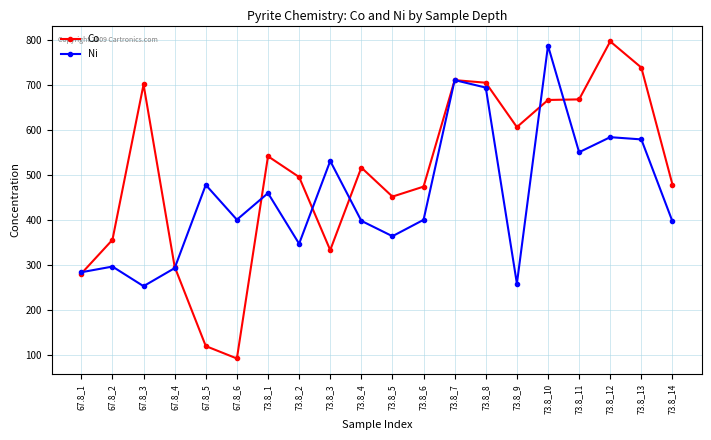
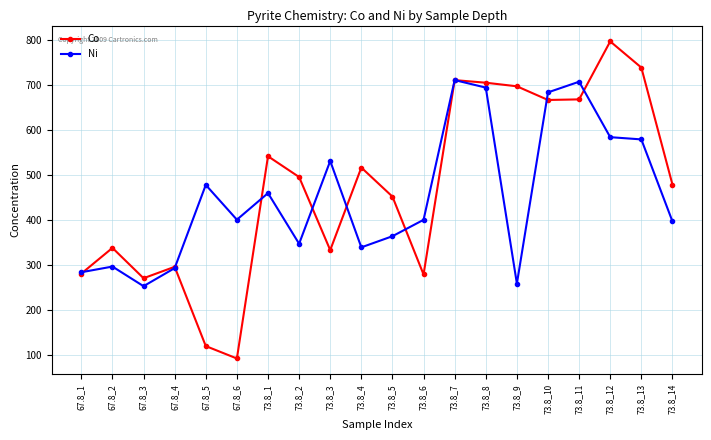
  {
    "Co": {
-     "67.8_2": 360,
-     "67.8_3": 700,
+     "67.8_2": 340,
+     "67.8_3": 270,
      "67.8_5": 120,
      "67.8_6": 90,
      "73.8_1": 540,
      "73.8_2": 500,
      "73.8_3": 330,
      "73.8_4": 520,
      "73.8_5": 450,
-     "73.8_6": 470,
+     "73.8_6": 280,
      "73.8_8": 710,
-     "73.8_9": 610,
+     "73.8_9": 700,
      "73.8_10": 670,
      "73.8_11": 670,
      "73.8_12": 800,
      "73.8_13": 740,
      "73.8_14": 480
    },
    "Ni": {
      "67.8_2": 300,
      "67.8_3": 250,
      "67.8_5": 480,
      "67.8_6": 400,
      "73.8_1": 460,
      "73.8_2": 350,
      "73.8_3": 530,
-     "73.8_4": 400,
+     "73.8_4": 340,
      "73.8_5": 360,
      "73.8_6": 400,
      "73.8_8": 690,
      "73.8_9": 260,
-     "73.8_10": 790,
-     "73.8_11": 550,
+     "73.8_10": 680,
+     "73.8_11": 710,
      "73.8_12": 580,
      "73.8_13": 580,
      "73.8_14": 400
    }
  }
